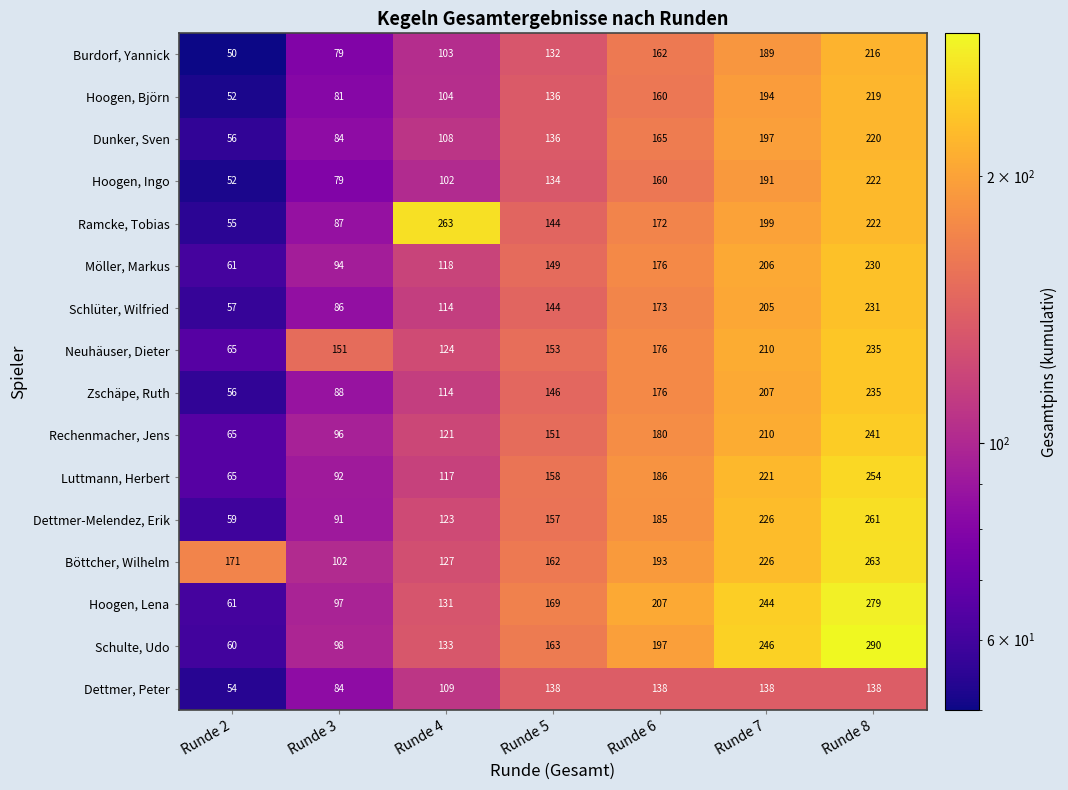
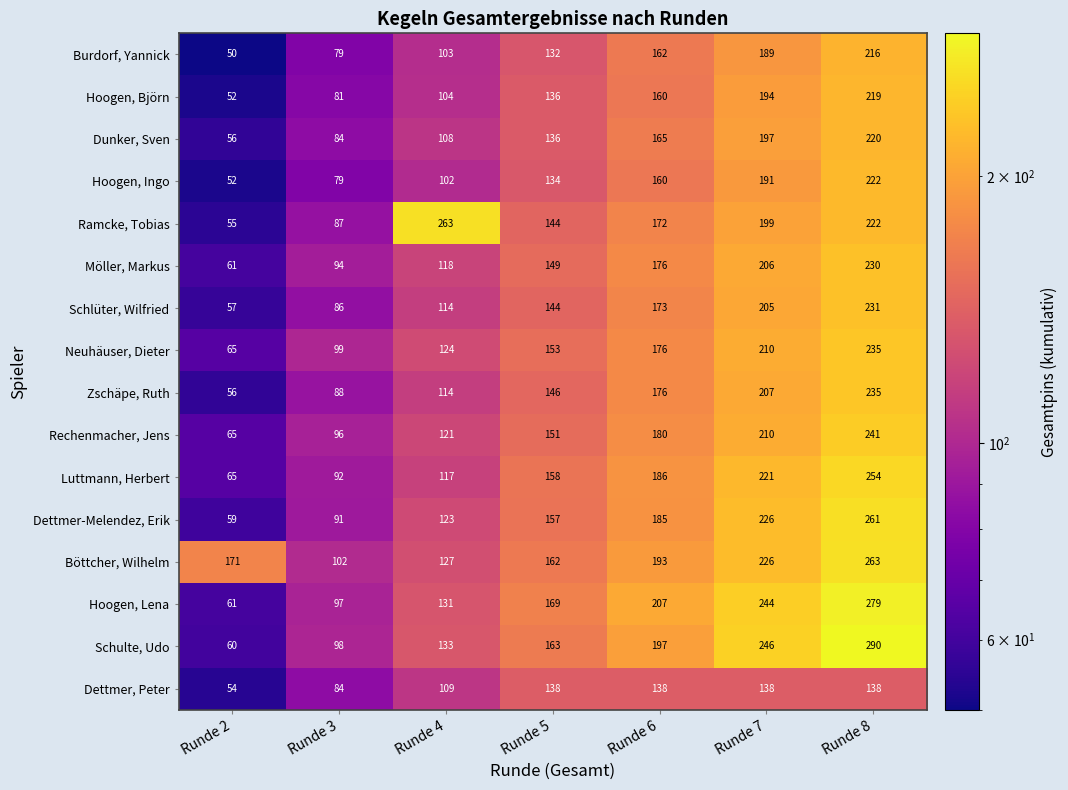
  {
    "Burdorf, Yannick": {
      "Runde 2": 50,
      "Runde 3": 79,
      "Runde 4": 103,
      "Runde 5": 132,
      "Runde 6": 162,
      "Runde 7": 189,
      "Runde 8": 216
    },
    "Hoogen, Björn": {
      "Runde 2": 52,
      "Runde 3": 81,
      "Runde 4": 104,
      "Runde 5": 136,
      "Runde 6": 160,
      "Runde 7": 194,
      "Runde 8": 219
    },
    "Dunker, Sven": {
      "Runde 2": 56,
      "Runde 3": 84,
      "Runde 4": 108,
      "Runde 5": 136,
      "Runde 6": 165,
      "Runde 7": 197,
      "Runde 8": 220
    },
    "Hoogen, Ingo": {
      "Runde 2": 52,
      "Runde 3": 79,
      "Runde 4": 102,
      "Runde 5": 134,
      "Runde 6": 160,
      "Runde 7": 191,
      "Runde 8": 222
    },
    "Ramcke, Tobias": {
      "Runde 2": 55,
      "Runde 3": 87,
      "Runde 4": 263,
      "Runde 5": 144,
      "Runde 6": 172,
      "Runde 7": 199,
      "Runde 8": 222
    },
    "Möller, Markus": {
      "Runde 2": 61,
      "Runde 3": 94,
      "Runde 4": 118,
      "Runde 5": 149,
      "Runde 6": 176,
      "Runde 7": 206,
      "Runde 8": 230
    },
    "Schlüter, Wilfried": {
      "Runde 2": 57,
      "Runde 3": 86,
      "Runde 4": 114,
      "Runde 5": 144,
      "Runde 6": 173,
      "Runde 7": 205,
      "Runde 8": 231
    },
    "Neuhäuser, Dieter": {
      "Runde 2": 65,
-     "Runde 3": 151,
+     "Runde 3": 99,
      "Runde 4": 124,
      "Runde 5": 153,
      "Runde 6": 176,
      "Runde 7": 210,
      "Runde 8": 235
    },
    "Zschäpe, Ruth": {
      "Runde 2": 56,
      "Runde 3": 88,
      "Runde 4": 114,
      "Runde 5": 146,
      "Runde 6": 176,
      "Runde 7": 207,
      "Runde 8": 235
    },
    "Rechenmacher, Jens": {
      "Runde 2": 65,
      "Runde 3": 96,
      "Runde 4": 121,
      "Runde 5": 151,
      "Runde 6": 180,
      "Runde 7": 210,
      "Runde 8": 241
    },
    "Luttmann, Herbert": {
      "Runde 2": 65,
      "Runde 3": 92,
      "Runde 4": 117,
      "Runde 5": 158,
      "Runde 6": 186,
      "Runde 7": 221,
      "Runde 8": 254
    },
    "Dettmer-Melendez, Erik": {
      "Runde 2": 59,
      "Runde 3": 91,
      "Runde 4": 123,
      "Runde 5": 157,
      "Runde 6": 185,
      "Runde 7": 226,
      "Runde 8": 261
    },
    "Böttcher, Wilhelm": {
      "Runde 2": 171,
      "Runde 3": 102,
      "Runde 4": 127,
      "Runde 5": 162,
      "Runde 6": 193,
      "Runde 7": 226,
      "Runde 8": 263
    },
    "Hoogen, Lena": {
      "Runde 2": 61,
      "Runde 3": 97,
      "Runde 4": 131,
      "Runde 5": 169,
      "Runde 6": 207,
      "Runde 7": 244,
      "Runde 8": 279
    },
    "Schulte, Udo": {
      "Runde 2": 60,
      "Runde 3": 98,
      "Runde 4": 133,
      "Runde 5": 163,
      "Runde 6": 197,
      "Runde 7": 246,
      "Runde 8": 290
    },
    "Dettmer, Peter": {
      "Runde 2": 54,
      "Runde 3": 84,
      "Runde 4": 109,
      "Runde 5": 138,
      "Runde 6": 138,
      "Runde 7": 138,
      "Runde 8": 138
    }
  }
